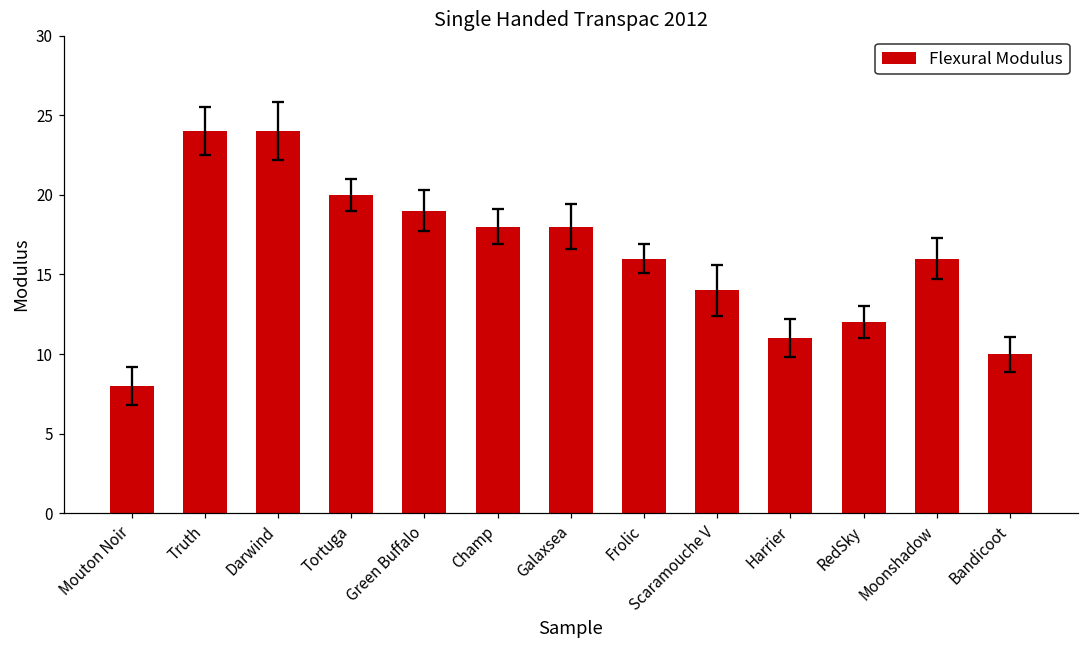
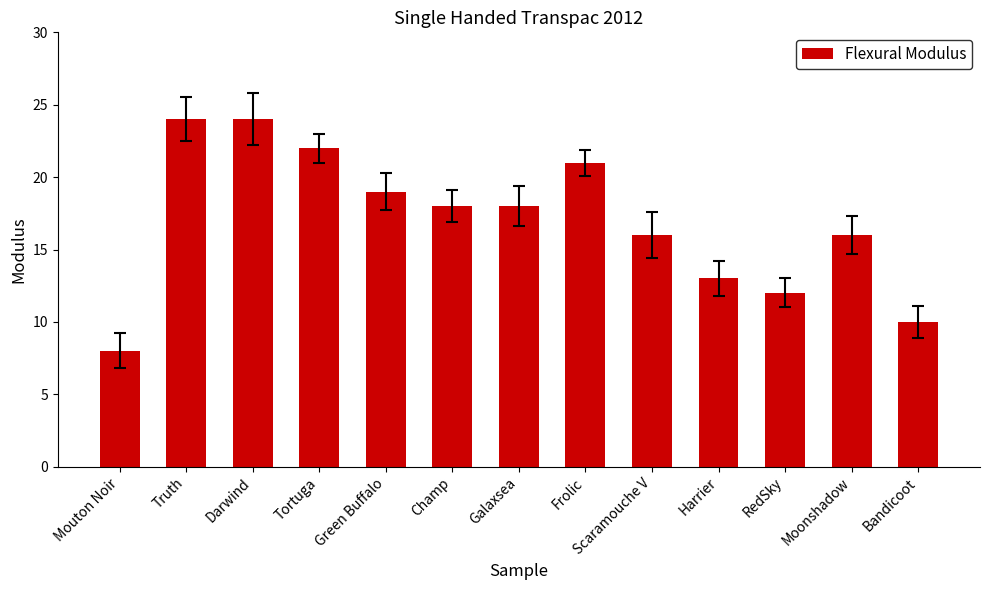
  {
    "Flexural Modulus": {
      "Mouton Noir": 8,
      "Truth": 24,
      "Darwind": 24,
-     "Tortuga": 20,
+     "Tortuga": 22,
      "Green Buffalo": 19,
      "Champ": 18,
      "Galaxsea": 18,
-     "Frolic": 16,
-     "Scaramouche V": 14,
-     "Harrier": 11,
+     "Frolic": 21,
+     "Scaramouche V": 16,
+     "Harrier": 13,
      "RedSky": 12,
      "Moonshadow": 16,
      "Bandicoot": 10
    }
  }
